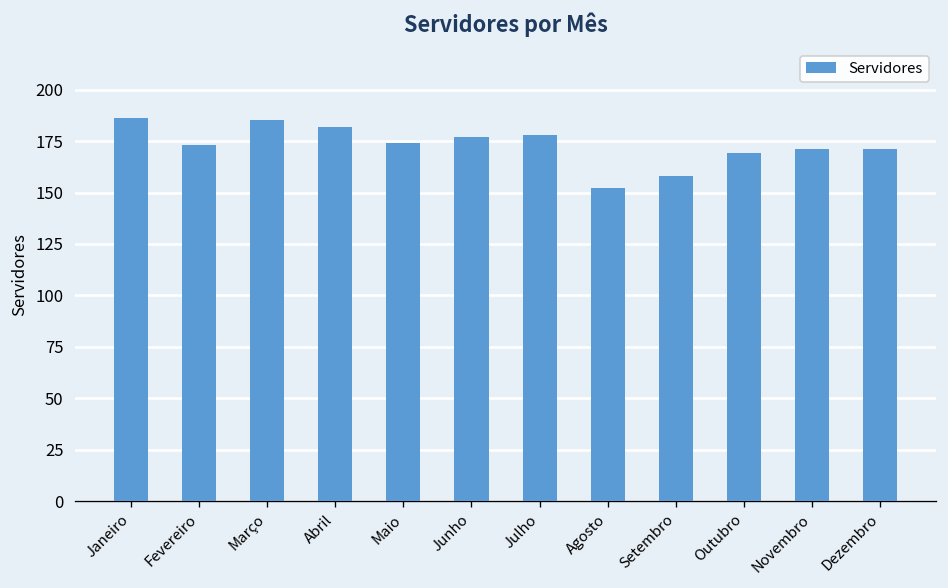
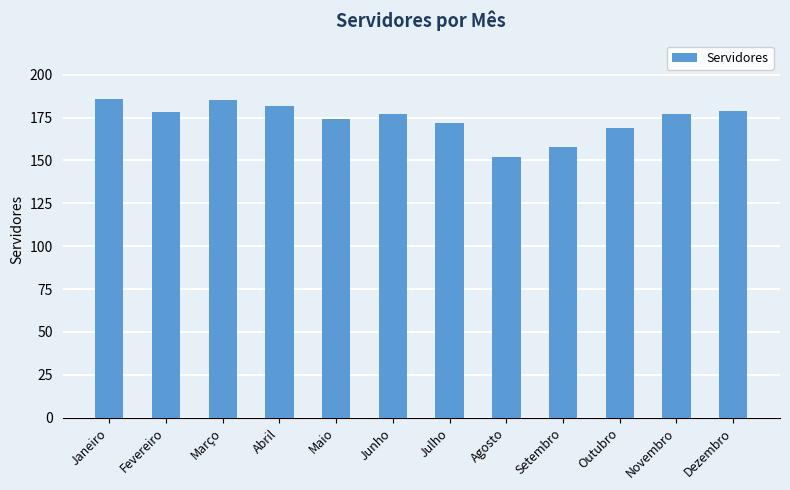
  {
    "Janeiro": 186,
-   "Fevereiro": 173,
+   "Fevereiro": 178,
    "Março": 185,
    "Abril": 182,
    "Maio": 174,
    "Junho": 177,
-   "Julho": 178,
+   "Julho": 172,
    "Agosto": 152,
    "Setembro": 158,
    "Outubro": 169,
-   "Novembro": 171,
-   "Dezembro": 171
+   "Novembro": 177,
+   "Dezembro": 179
  }
